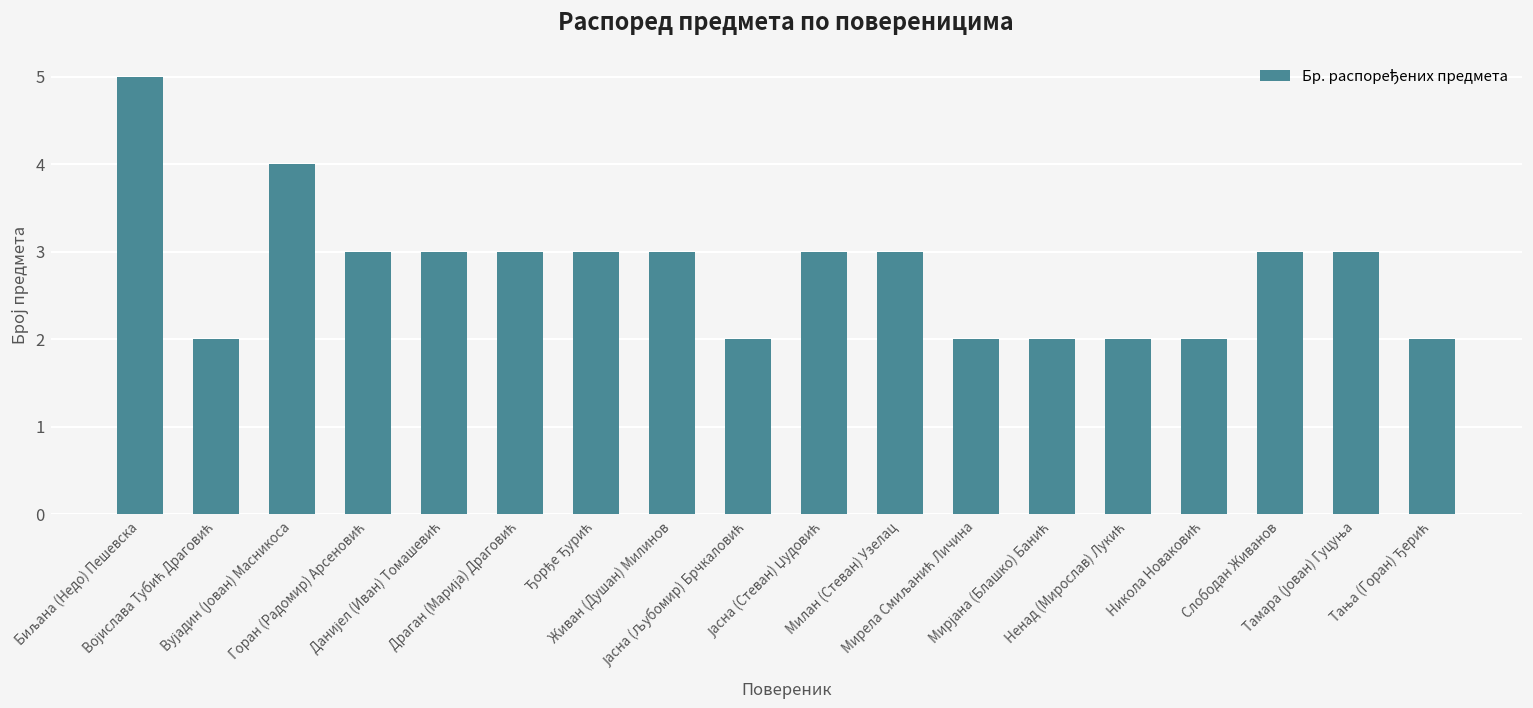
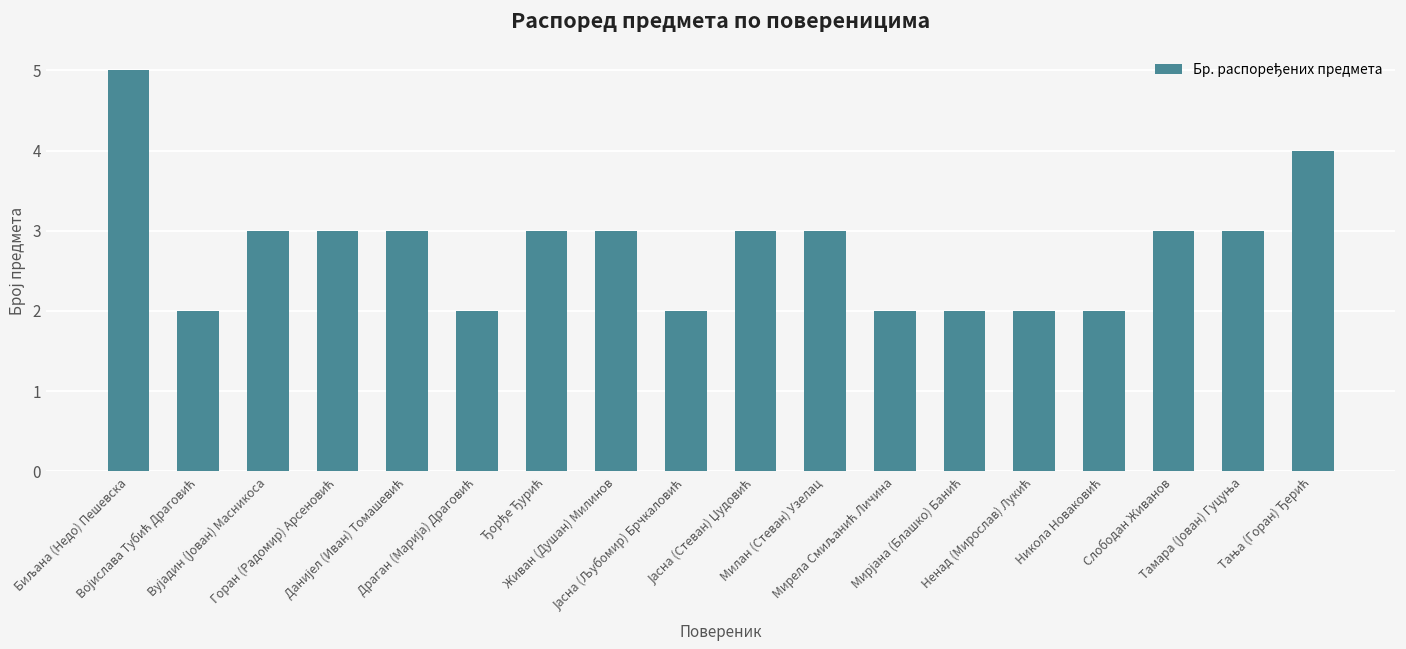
  {
    "Биљана (Недо) Пешевска": 5,
    "Војислава Тубић Драговић": 2,
-   "Вујадин (Јован) Масникоса": 4,
+   "Вујадин (Јован) Масникоса": 3,
    "Горан (Радомир) Арсеновић": 3,
    "Данијел (Иван) Томашевић": 3,
-   "Драган (Марија) Драговић": 3,
+   "Драган (Марија) Драговић": 2,
    "Ђорђе Ђурић": 3,
    "Живан (Душан) Милинов": 3,
    "Јасна (Љубомир) Брчкаловић": 2,
    "Јасна (Стеван) Џудовић": 3,
    "Милан (Стеван) Узелац": 3,
    "Мирела Смиљанић Личина": 2,
    "Мирјана (Блашко) Банић": 2,
    "Ненад (Мирослав) Лукић": 2,
    "Никола Новаковић": 2,
    "Слободан Живанов": 3,
    "Тамара (Јован) Гуцуња": 3,
-   "Тања (Горан) Ђерић": 2
+   "Тања (Горан) Ђерић": 4
  }
